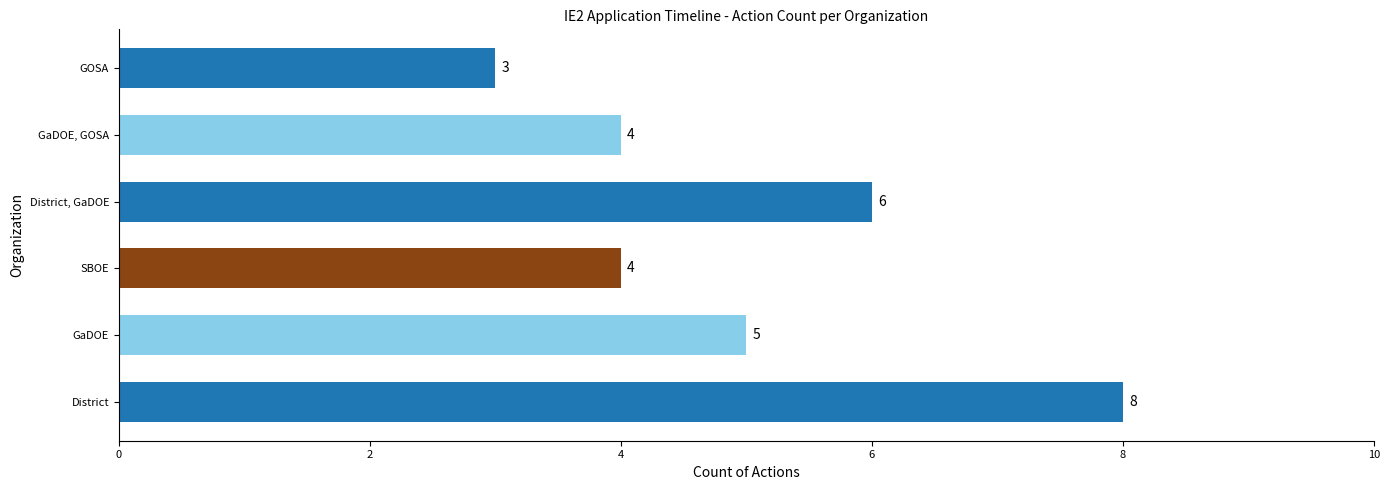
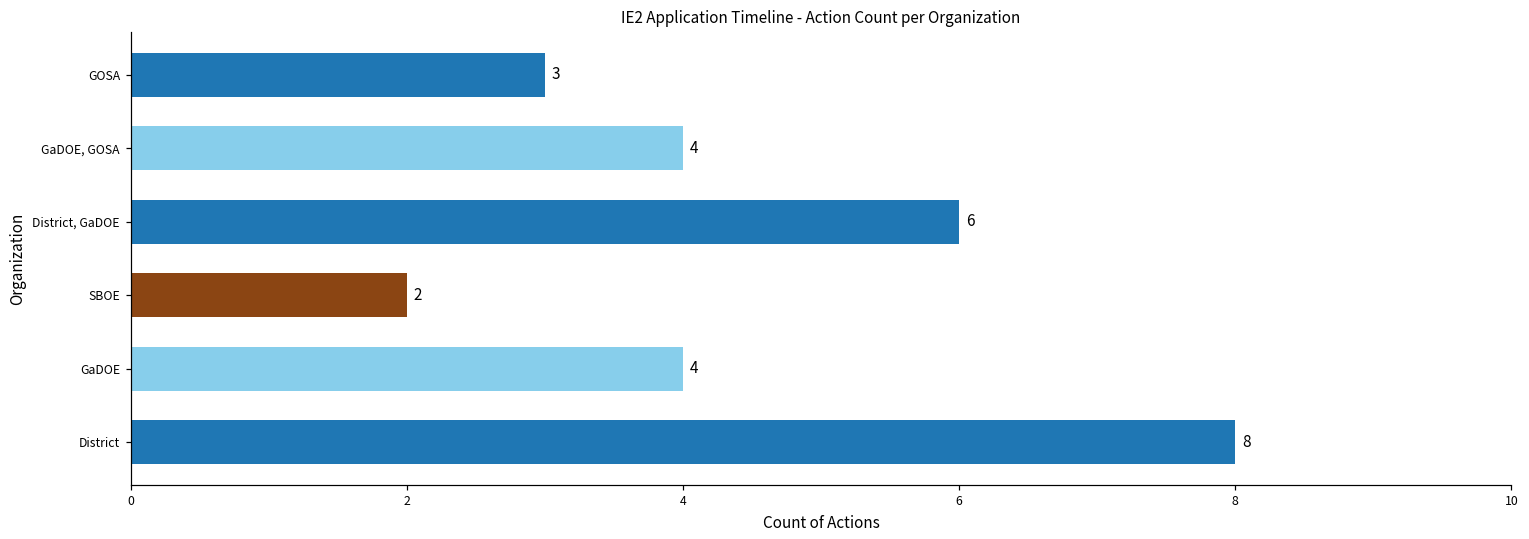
  {
    "GOSA": 3,
    "GaDOE, GOSA": 4,
    "District, GaDOE": 6,
-   "SBOE": 4,
-   "GaDOE": 5,
+   "SBOE": 2,
+   "GaDOE": 4,
    "District": 8
  }
